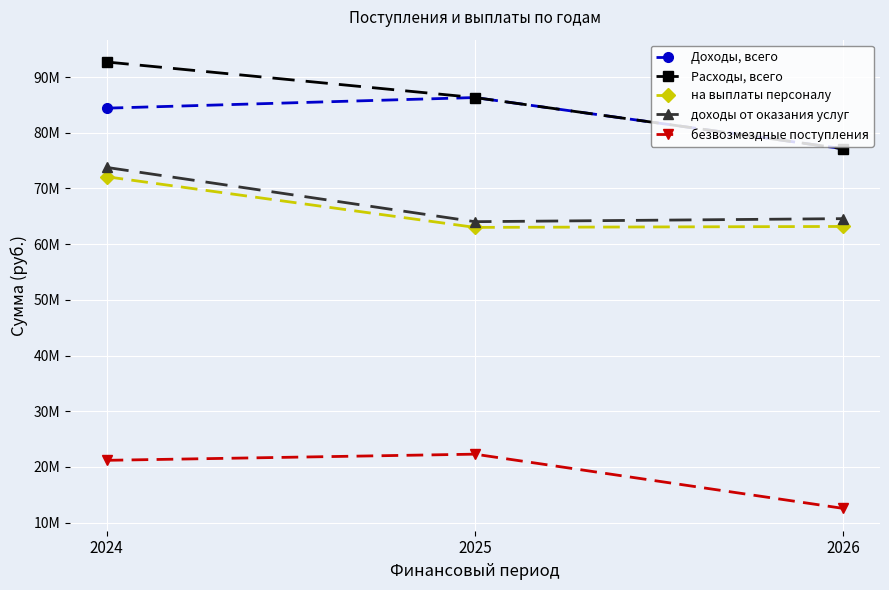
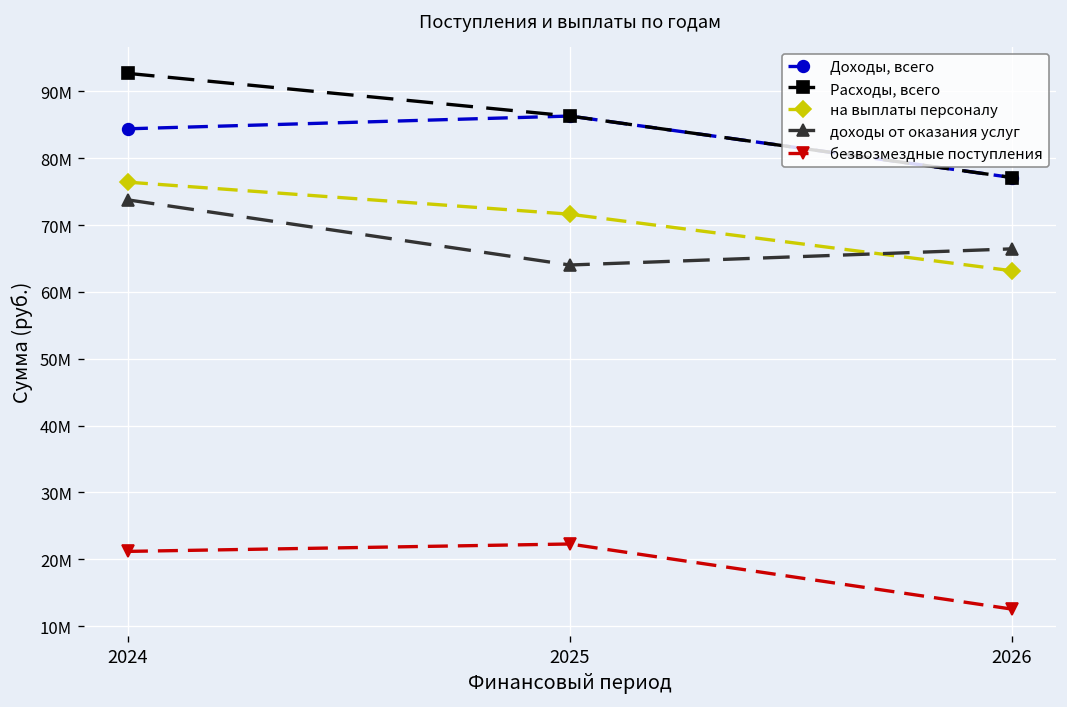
  {
    "Доходы, всего": {
      "2024": 84000000
    },
    "Расходы, всего": {
      "2024": 93000000
    },
    "на выплаты персоналу": {
-     "2024": 72000000,
-     "2025": 63000000,
+     "2024": 76000000,
+     "2025": 72000000,
      "2026": 63000000
    },
    "доходы от оказания услуг": {
      "2024": 74000000,
      "2025": 64000000,
-     "2026": 65000000
+     "2026": 66000000
    },
    "безвозмездные поступления": {
      "2024": 21000000,
      "2025": 22000000,
      "2026": 13000000
    }
  }
